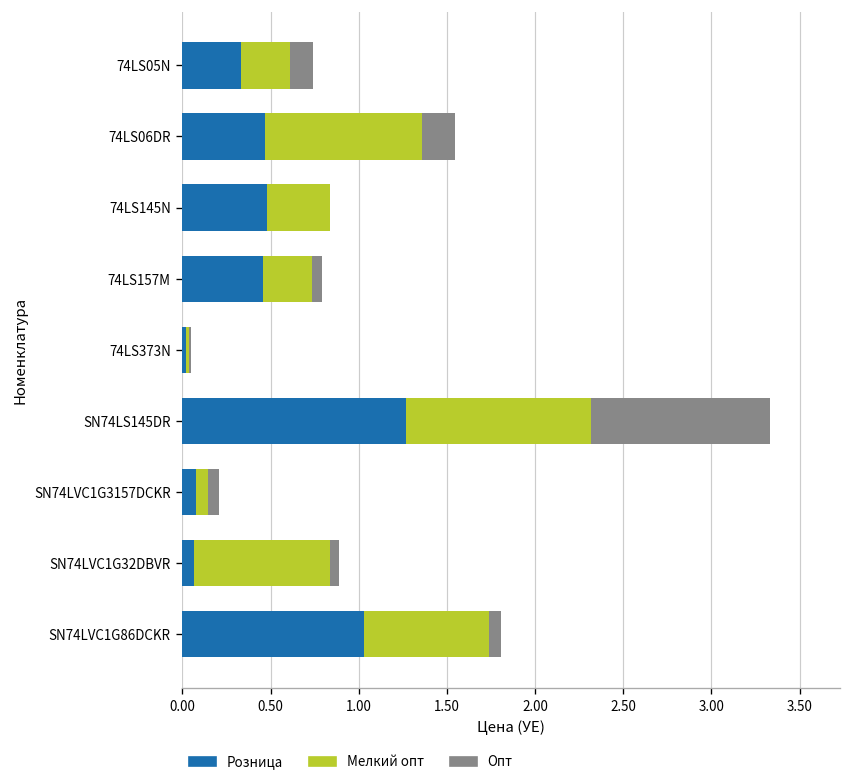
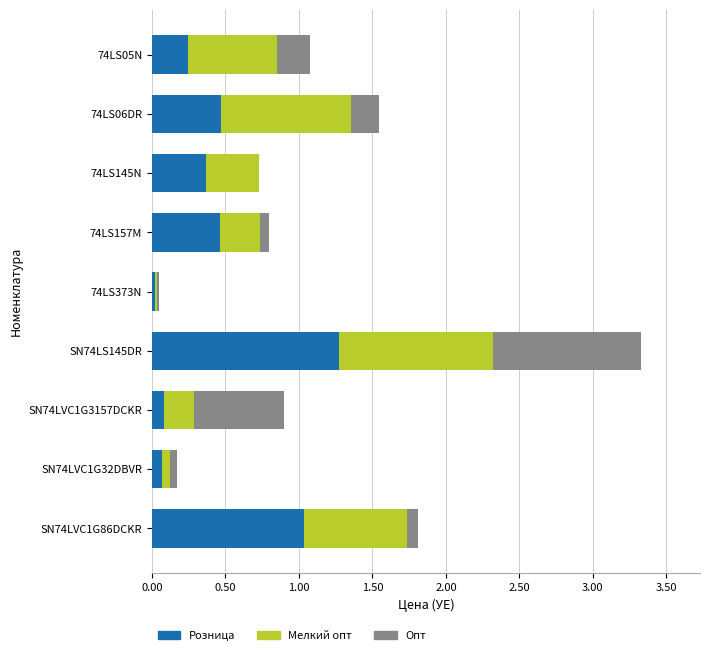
  {
    "Розница": {
-     "74LS05N": 0.33,
+     "74LS05N": 0.25,
      "74LS06DR": 0.47,
-     "74LS145N": 0.48,
+     "74LS145N": 0.37,
      "74LS157M": 0.46,
      "74LS373N": 0.02,
      "SN74LS145DR": 1.27,
      "SN74LVC1G3157DCKR": 0.08,
      "SN74LVC1G32DBVR": 0.06,
      "SN74LVC1G86DCKR": 1.03
    },
    "Мелкий опт": {
-     "74LS05N": 0.28,
+     "74LS05N": 0.61,
      "74LS06DR": 0.89,
      "74LS145N": 0.36,
      "74LS157M": 0.27,
      "SN74LS145DR": 1.05,
-     "SN74LVC1G3157DCKR": 0.07,
-     "SN74LVC1G32DBVR": 0.77,
+     "SN74LVC1G3157DCKR": 0.21,
+     "SN74LVC1G32DBVR": 0.05,
      "SN74LVC1G86DCKR": 0.70
    },
    "Опт": {
-     "74LS05N": 0.13,
+     "74LS05N": 0.22,
      "74LS06DR": 0.19,
      "74LS145N": 0.00,
      "74LS157M": 0.06,
      "SN74LS145DR": 1.01,
-     "SN74LVC1G3157DCKR": 0.06,
+     "SN74LVC1G3157DCKR": 0.61,
      "SN74LVC1G32DBVR": 0.05,
      "SN74LVC1G86DCKR": 0.07
    }
  }
